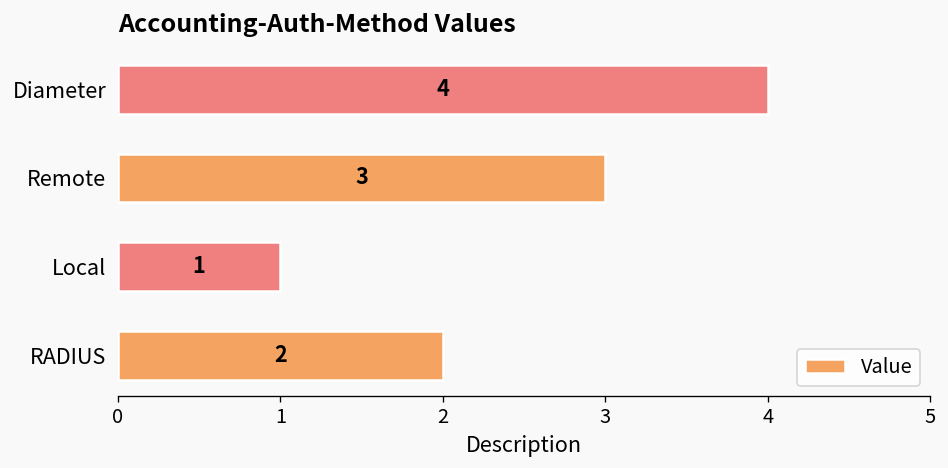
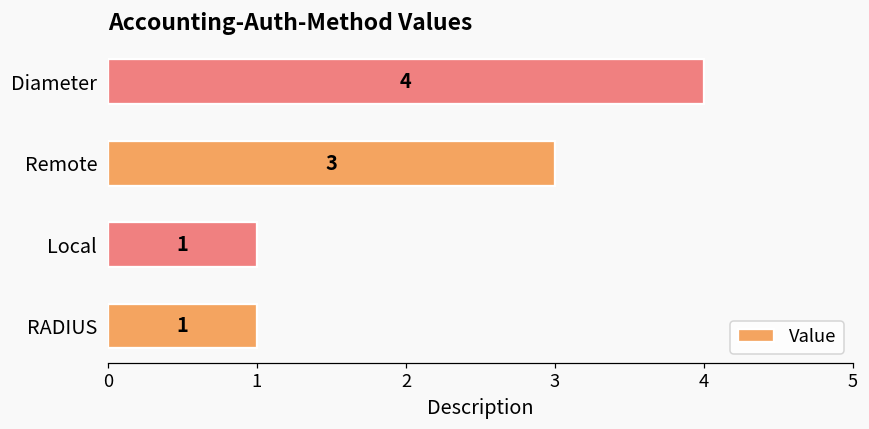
  {
    "Diameter": 4,
    "Remote": 3,
    "Local": 1,
-   "RADIUS": 2
+   "RADIUS": 1
  }
